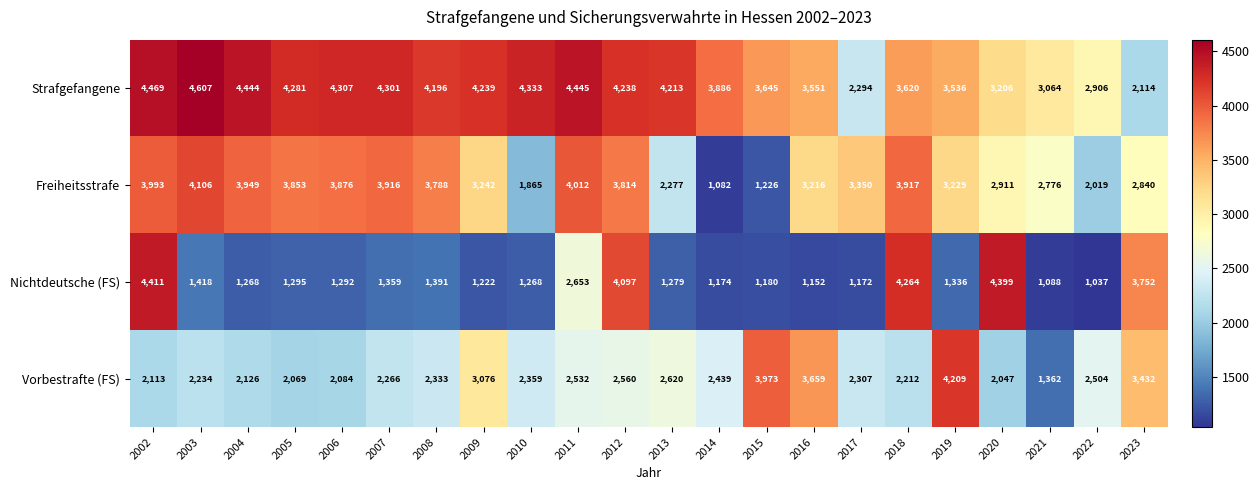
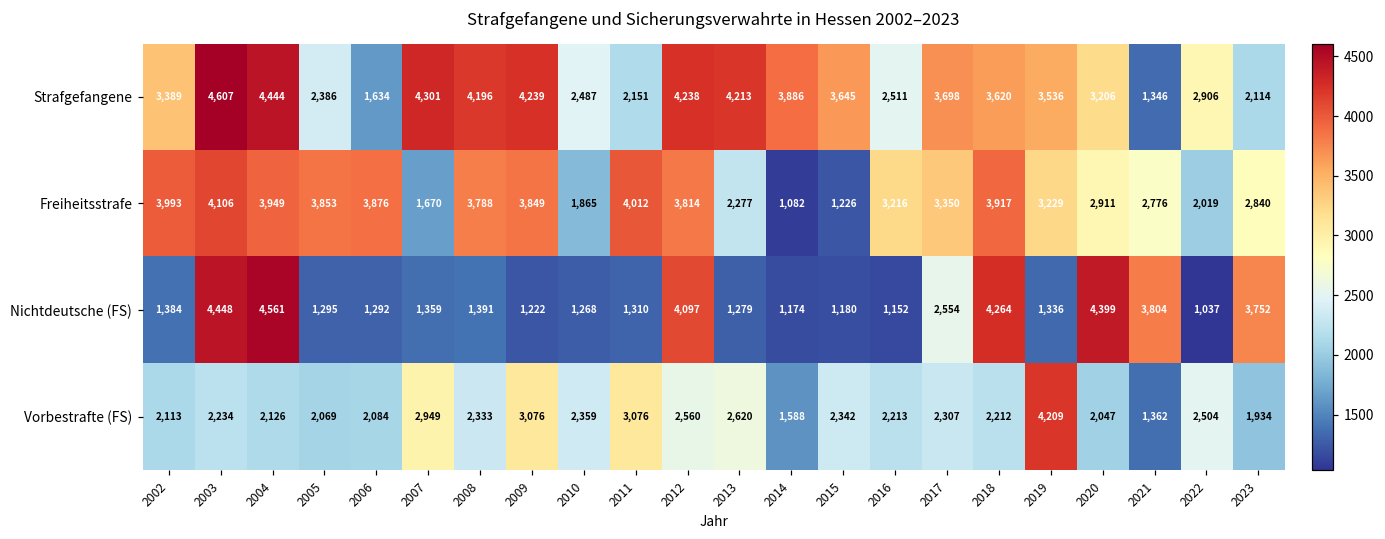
  {
    "Strafgefangene": {
-     "2002": "4,469",
+     "2002": "3,389",
      "2003": "4,607",
      "2004": "4,444",
-     "2005": "4,281",
-     "2006": "4,307",
+     "2005": "2,386",
+     "2006": "1,634",
      "2007": "4,301",
      "2008": "4,196",
      "2009": "4,239",
-     "2010": "4,333",
-     "2011": "4,445",
+     "2010": "2,487",
+     "2011": "2,151",
      "2012": "4,238",
      "2013": "4,213",
      "2014": "3,886",
      "2015": "3,645",
-     "2016": "3,551",
-     "2017": "2,294",
+     "2016": "2,511",
+     "2017": "3,698",
      "2018": "3,620",
      "2019": "3,536",
      "2020": "3,206",
-     "2021": "3,064",
+     "2021": "1,346",
      "2022": "2,906",
      "2023": "2,114"
    },
    "Freiheitsstrafe": {
      "2002": "3,993",
      "2003": "4,106",
      "2004": "3,949",
      "2005": "3,853",
      "2006": "3,876",
-     "2007": "3,916",
+     "2007": "1,670",
      "2008": "3,788",
-     "2009": "3,242",
+     "2009": "3,849",
      "2010": "1,865",
      "2011": "4,012",
      "2012": "3,814",
      "2013": "2,277",
      "2014": "1,082",
      "2015": "1,226",
      "2016": "3,216",
      "2017": "3,350",
      "2018": "3,917",
      "2019": "3,229",
      "2020": "2,911",
      "2021": "2,776",
      "2022": "2,019",
      "2023": "2,840"
    },
    "Nichtdeutsche (FS)": {
-     "2002": "4,411",
-     "2003": "1,418",
-     "2004": "1,268",
+     "2002": "1,384",
+     "2003": "4,448",
+     "2004": "4,561",
      "2005": "1,295",
      "2006": "1,292",
      "2007": "1,359",
      "2008": "1,391",
      "2009": "1,222",
      "2010": "1,268",
-     "2011": "2,653",
+     "2011": "1,310",
      "2012": "4,097",
      "2013": "1,279",
      "2014": "1,174",
      "2015": "1,180",
      "2016": "1,152",
-     "2017": "1,172",
+     "2017": "2,554",
      "2018": "4,264",
      "2019": "1,336",
      "2020": "4,399",
-     "2021": "1,088",
+     "2021": "3,804",
      "2022": "1,037",
      "2023": "3,752"
    },
    "Vorbestrafte (FS)": {
      "2002": "2,113",
      "2003": "2,234",
      "2004": "2,126",
      "2005": "2,069",
      "2006": "2,084",
-     "2007": "2,266",
+     "2007": "2,949",
      "2008": "2,333",
      "2009": "3,076",
      "2010": "2,359",
-     "2011": "2,532",
+     "2011": "3,076",
      "2012": "2,560",
      "2013": "2,620",
-     "2014": "2,439",
-     "2015": "3,973",
-     "2016": "3,659",
+     "2014": "1,588",
+     "2015": "2,342",
+     "2016": "2,213",
      "2017": "2,307",
      "2018": "2,212",
      "2019": "4,209",
      "2020": "2,047",
      "2021": "1,362",
      "2022": "2,504",
-     "2023": "3,432"
+     "2023": "1,934"
    }
  }
